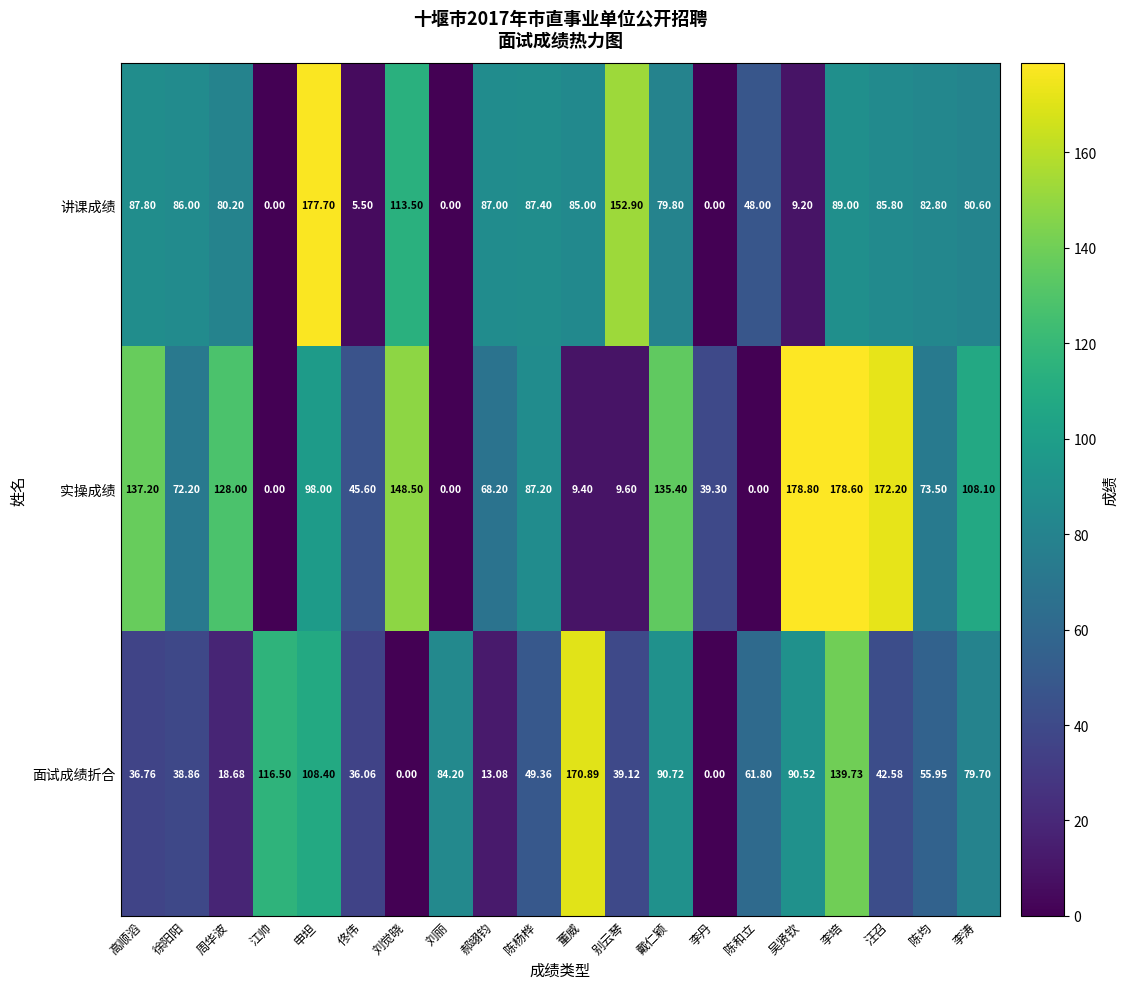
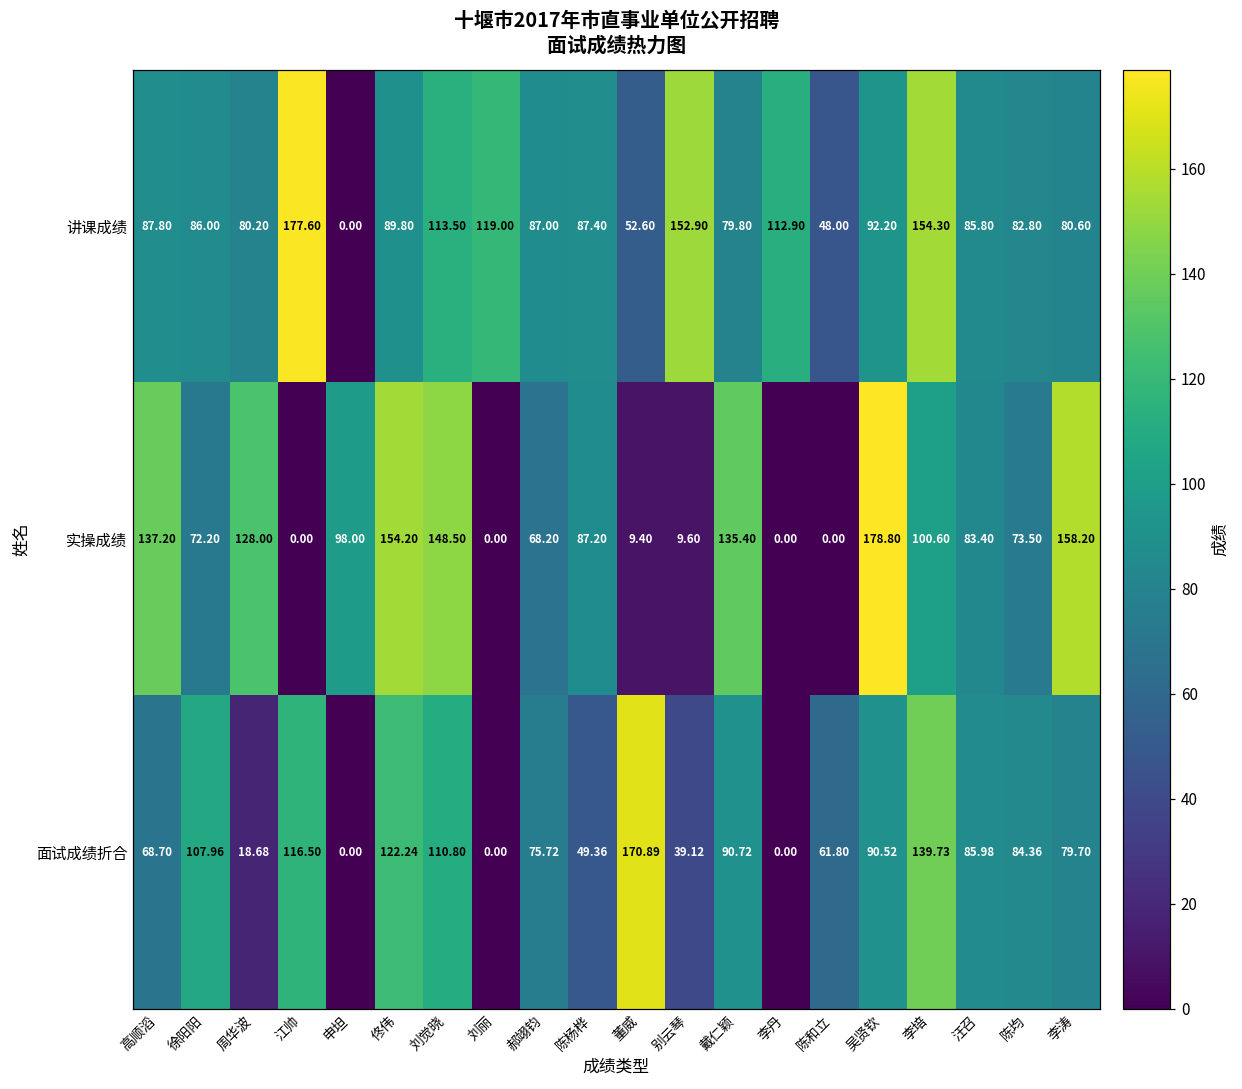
  {
    "讲课成绩": {
      "高顺滔": 87.80,
      "徐阳阳": 86.00,
      "周华波": 80.20,
-     "江帅": 0.00,
-     "申坦": 177.70,
-     "佟伟": 5.50,
+     "江帅": 177.60,
+     "申坦": 0.00,
+     "佟伟": 89.80,
      "刘觉晓": 113.50,
-     "刘丽": 0.00,
+     "刘丽": 119.00,
      "郝翊钧": 87.00,
      "陈杨桦": 87.40,
-     "董威": 85.00,
+     "董威": 52.60,
      "别云琴": 152.90,
      "戴仁颖": 79.80,
-     "李丹": 0.00,
+     "李丹": 112.90,
      "陈和立": 48.00,
-     "吴贤钦": 9.20,
-     "李培": 89.00,
+     "吴贤钦": 92.20,
+     "李培": 154.30,
      "汪召": 85.80,
      "陈均": 82.80,
      "李涛": 80.60
    },
    "实操成绩": {
      "高顺滔": 137.20,
      "徐阳阳": 72.20,
      "周华波": 128.00,
      "江帅": 0.00,
      "申坦": 98.00,
-     "佟伟": 45.60,
+     "佟伟": 154.20,
      "刘觉晓": 148.50,
      "刘丽": 0.00,
      "郝翊钧": 68.20,
      "陈杨桦": 87.20,
      "董威": 9.40,
      "别云琴": 9.60,
      "戴仁颖": 135.40,
-     "李丹": 39.30,
+     "李丹": 0.00,
      "陈和立": 0.00,
      "吴贤钦": 178.80,
-     "李培": 178.60,
-     "汪召": 172.20,
+     "李培": 100.60,
+     "汪召": 83.40,
      "陈均": 73.50,
-     "李涛": 108.10
+     "李涛": 158.20
    },
    "面试成绩折合": {
-     "高顺滔": 36.76,
-     "徐阳阳": 38.86,
+     "高顺滔": 68.70,
+     "徐阳阳": 107.96,
      "周华波": 18.68,
      "江帅": 116.50,
-     "申坦": 108.40,
-     "佟伟": 36.06,
-     "刘觉晓": 0.00,
-     "刘丽": 84.20,
-     "郝翊钧": 13.08,
+     "申坦": 0.00,
+     "佟伟": 122.24,
+     "刘觉晓": 110.80,
+     "刘丽": 0.00,
+     "郝翊钧": 75.72,
      "陈杨桦": 49.36,
      "董威": 170.89,
      "别云琴": 39.12,
      "戴仁颖": 90.72,
      "李丹": 0.00,
      "陈和立": 61.80,
      "吴贤钦": 90.52,
      "李培": 139.73,
-     "汪召": 42.58,
-     "陈均": 55.95,
+     "汪召": 85.98,
+     "陈均": 84.36,
      "李涛": 79.70
    }
  }
